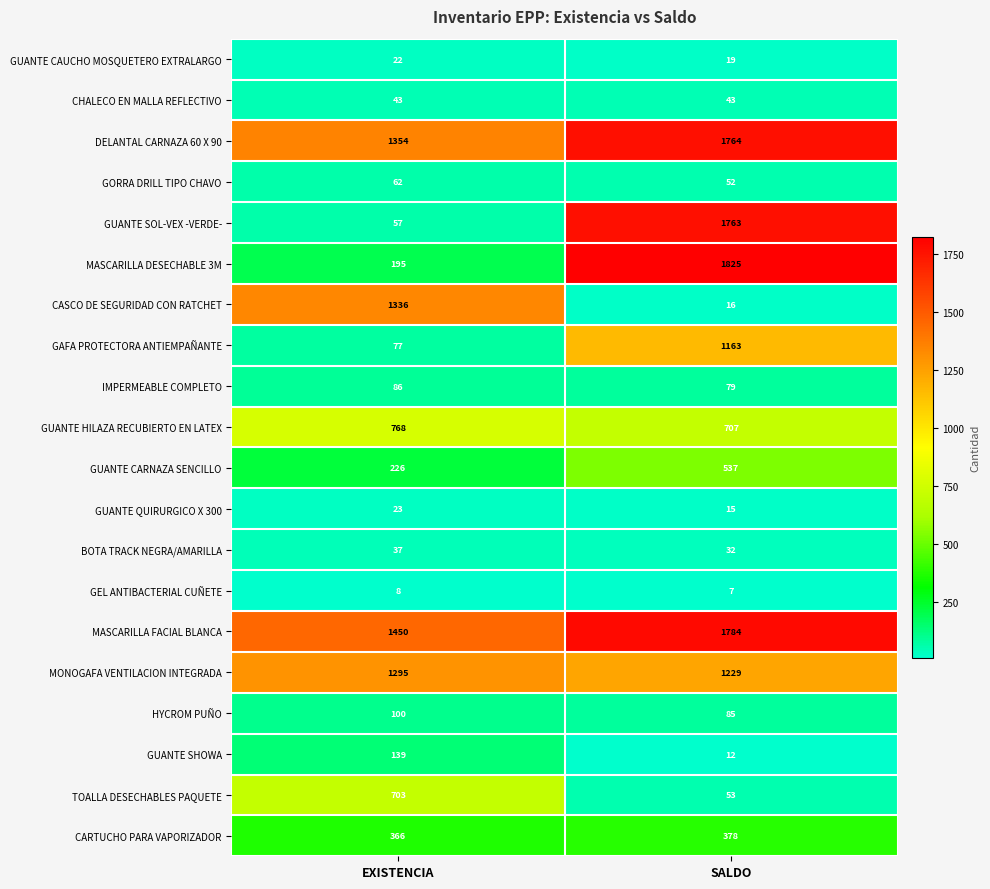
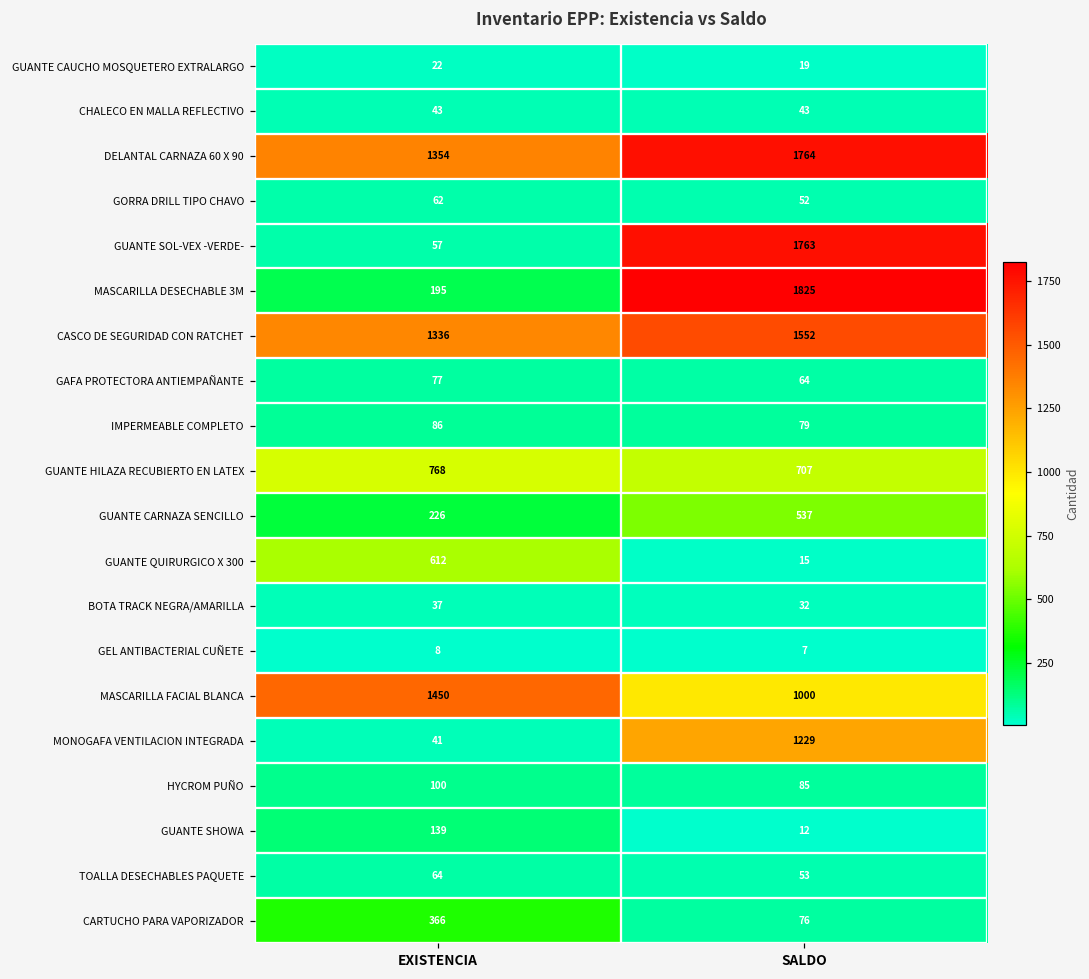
  {
    "GUANTE CAUCHO MOSQUETERO EXTRALARGO": {
      "EXISTENCIA": 22,
      "SALDO": 19
    },
    "CHALECO EN MALLA REFLECTIVO": {
      "EXISTENCIA": 43,
      "SALDO": 43
    },
    "DELANTAL CARNAZA 60 X 90": {
      "EXISTENCIA": 1354,
      "SALDO": 1764
    },
    "GORRA DRILL TIPO CHAVO": {
      "EXISTENCIA": 62,
      "SALDO": 52
    },
    "GUANTE SOL-VEX -VERDE-": {
      "EXISTENCIA": 57,
      "SALDO": 1763
    },
    "MASCARILLA DESECHABLE 3M": {
      "EXISTENCIA": 195,
      "SALDO": 1825
    },
    "CASCO DE SEGURIDAD CON RATCHET": {
      "EXISTENCIA": 1336,
-     "SALDO": 16
+     "SALDO": 1552
    },
    "GAFA PROTECTORA ANTIEMPAÑANTE": {
      "EXISTENCIA": 77,
-     "SALDO": 1163
+     "SALDO": 64
    },
    "IMPERMEABLE COMPLETO": {
      "EXISTENCIA": 86,
      "SALDO": 79
    },
    "GUANTE HILAZA RECUBIERTO EN LATEX": {
      "EXISTENCIA": 768,
      "SALDO": 707
    },
    "GUANTE CARNAZA SENCILLO": {
      "EXISTENCIA": 226,
      "SALDO": 537
    },
    "GUANTE QUIRURGICO X 300": {
-     "EXISTENCIA": 23,
+     "EXISTENCIA": 612,
      "SALDO": 15
    },
    "BOTA TRACK NEGRA/AMARILLA": {
      "EXISTENCIA": 37,
      "SALDO": 32
    },
    "GEL ANTIBACTERIAL CUÑETE": {
      "EXISTENCIA": 8,
      "SALDO": 7
    },
    "MASCARILLA FACIAL BLANCA": {
      "EXISTENCIA": 1450,
-     "SALDO": 1784
+     "SALDO": 1000
    },
    "MONOGAFA VENTILACION INTEGRADA": {
-     "EXISTENCIA": 1295,
+     "EXISTENCIA": 41,
      "SALDO": 1229
    },
    "HYCROM PUÑO": {
      "EXISTENCIA": 100,
      "SALDO": 85
    },
    "GUANTE SHOWA": {
      "EXISTENCIA": 139,
      "SALDO": 12
    },
    "TOALLA DESECHABLES PAQUETE": {
-     "EXISTENCIA": 703,
+     "EXISTENCIA": 64,
      "SALDO": 53
    },
    "CARTUCHO PARA VAPORIZADOR": {
      "EXISTENCIA": 366,
-     "SALDO": 378
+     "SALDO": 76
    }
  }
